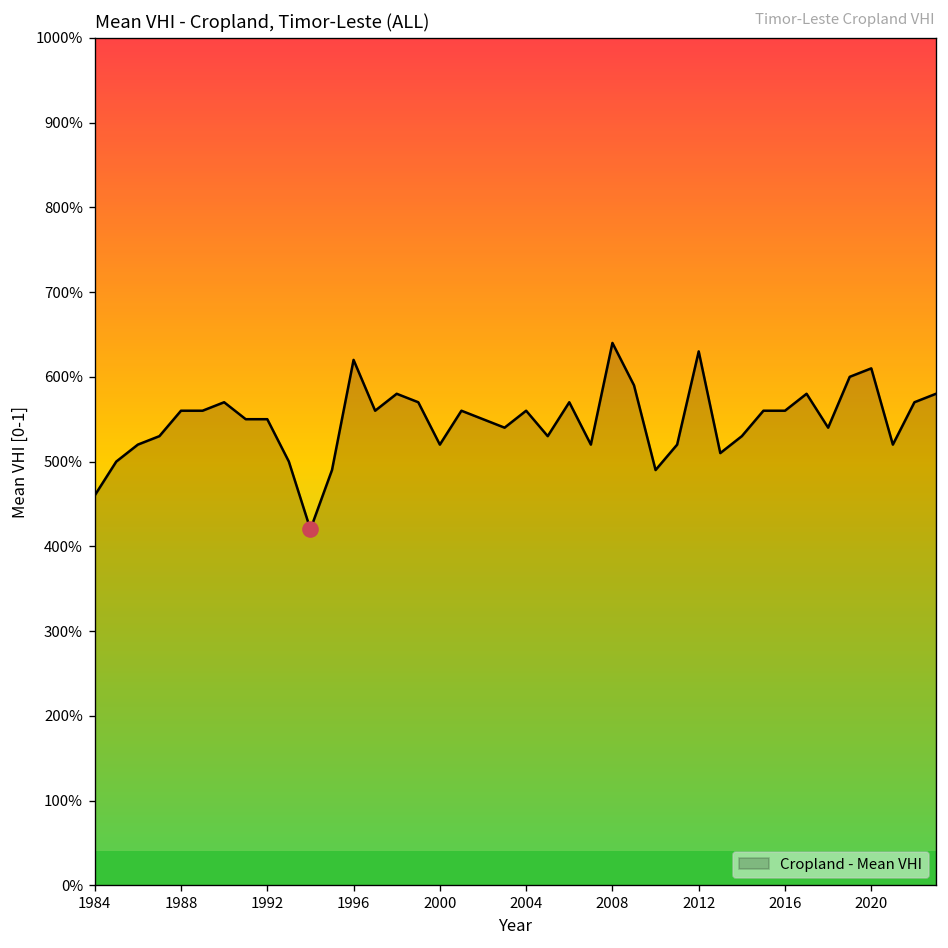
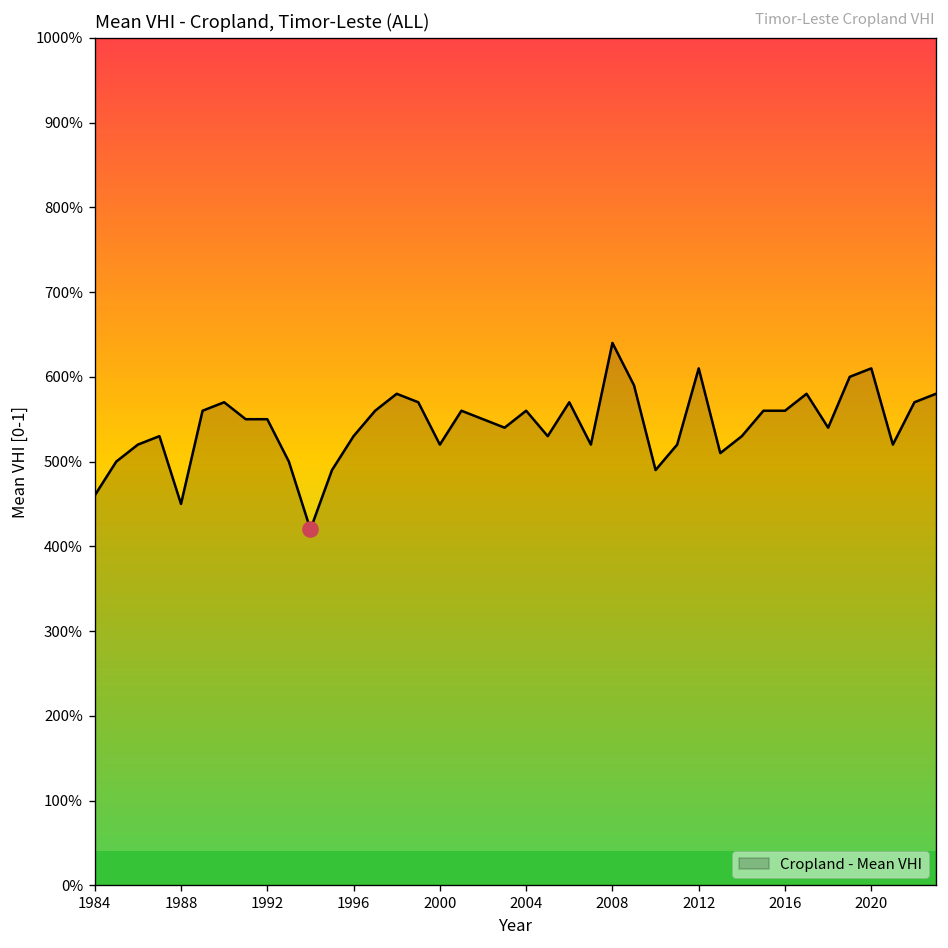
  {
    "Cropland - Mean VHI": {
      "1984": "460%",
-     "1988": "560%",
+     "1988": "450%",
      "1992": "550%",
-     "1996": "620%",
+     "1996": "530%",
      "2000": "520%",
      "2004": "560%",
      "2008": "640%",
-     "2012": "630%",
+     "2012": "610%",
      "2016": "560%",
      "2020": "610%"
    }
  }
